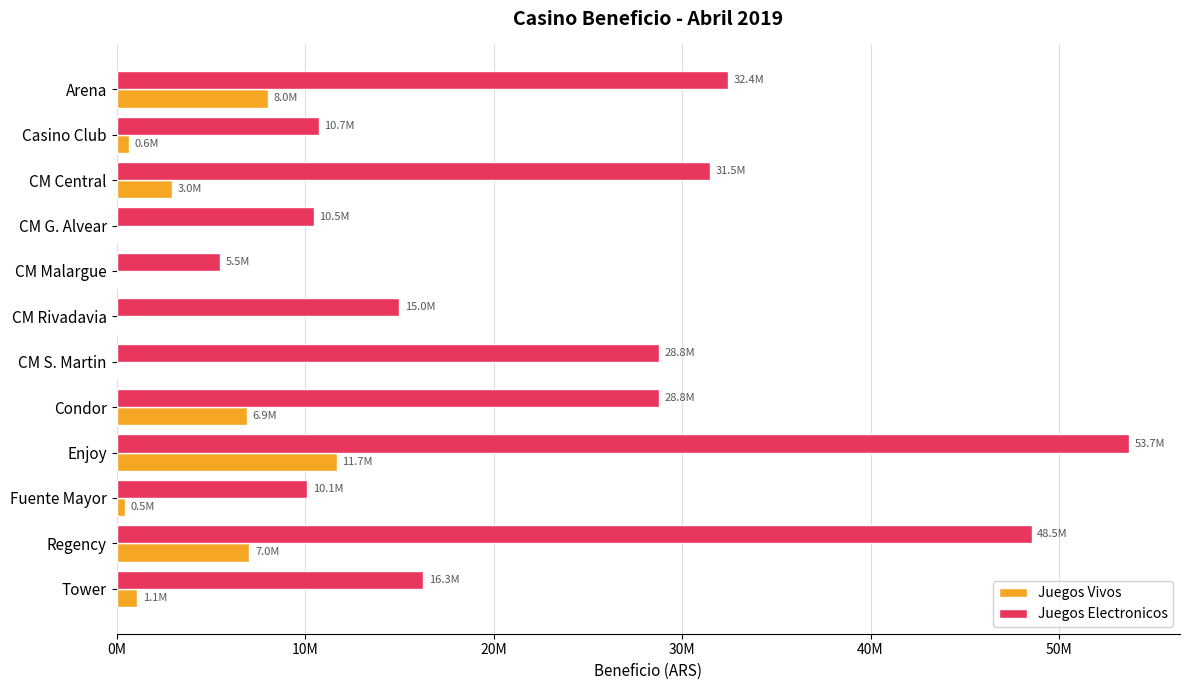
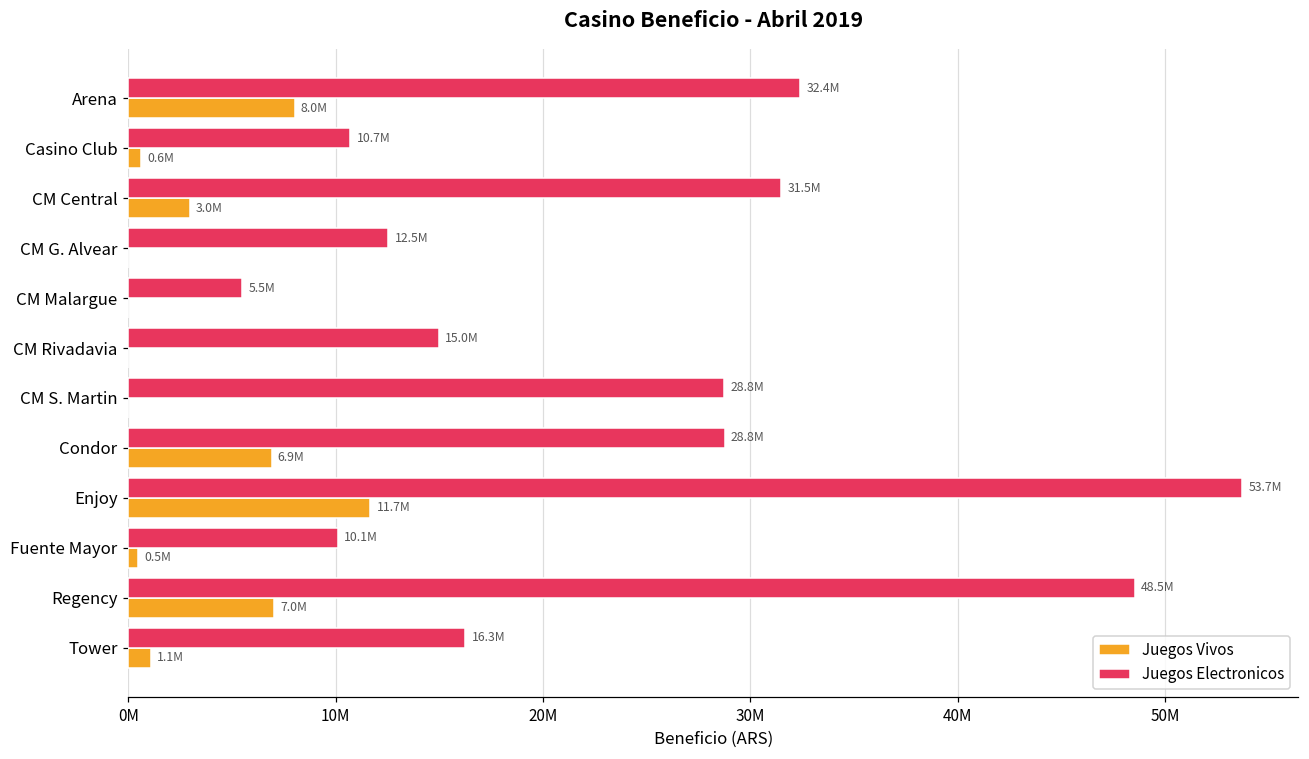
  {
    "Juegos Vivos": {
      "Arena": "8.0M",
      "Casino Club": "0.6M",
      "CM Central": "3.0M",
      "Condor": "6.9M",
      "Enjoy": "11.7M",
      "Fuente Mayor": "0.5M",
      "Regency": "7.0M",
      "Tower": "1.1M"
    },
    "Juegos Electronicos": {
      "Arena": "32.4M",
      "Casino Club": "10.7M",
      "CM Central": "31.5M",
-     "CM G. Alvear": "10.5M",
+     "CM G. Alvear": "12.5M",
      "CM Malargue": "5.5M",
      "CM Rivadavia": "15.0M",
      "CM S. Martin": "28.8M",
      "Condor": "28.8M",
      "Enjoy": "53.7M",
      "Fuente Mayor": "10.1M",
      "Regency": "48.5M",
      "Tower": "16.3M"
    }
  }
